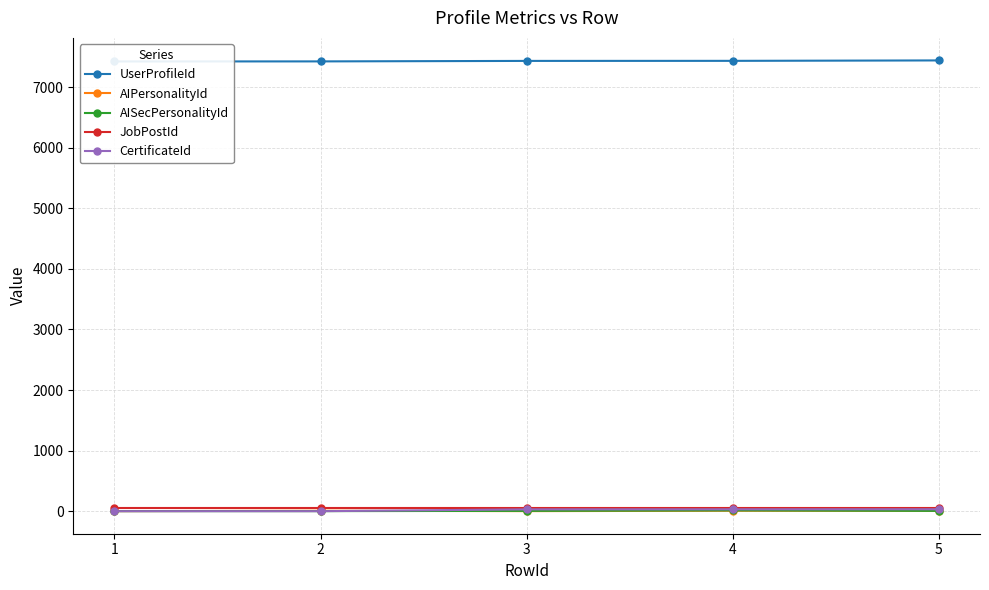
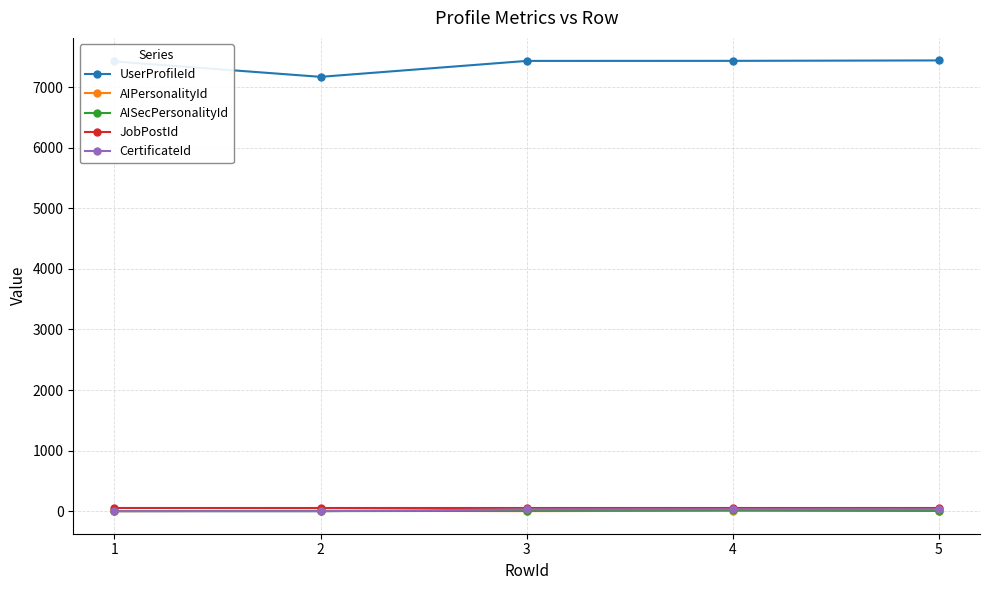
  {
    "UserProfileId": {
-     "2": 7400,
+     "2": 7200,
      "3": 7400,
      "4": 7400,
      "5": 7400
    },
    "JobPostId": {
      "1": 100,
      "2": 100
    }
  }
